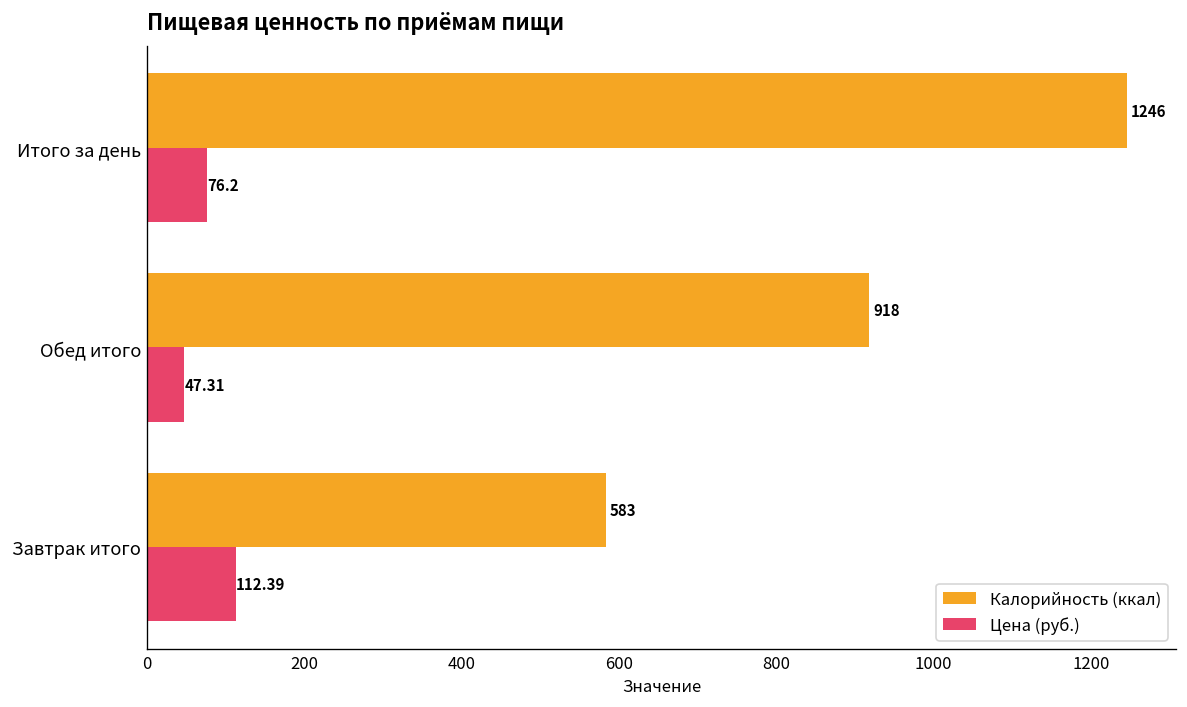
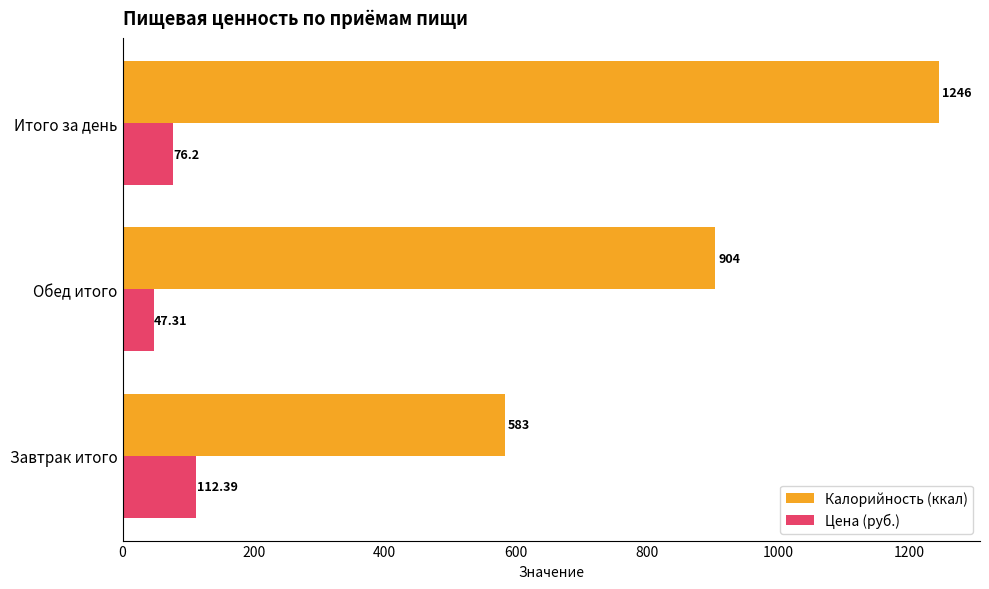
  {
    "Калорийность (ккал)": {
      "Итого за день": 1246,
-     "Обед итого": 918,
+     "Обед итого": 904,
      "Завтрак итого": 583
    },
    "Цена (руб.)": {
      "Итого за день": 76.2,
      "Обед итого": 47.31,
      "Завтрак итого": 112.39
    }
  }
